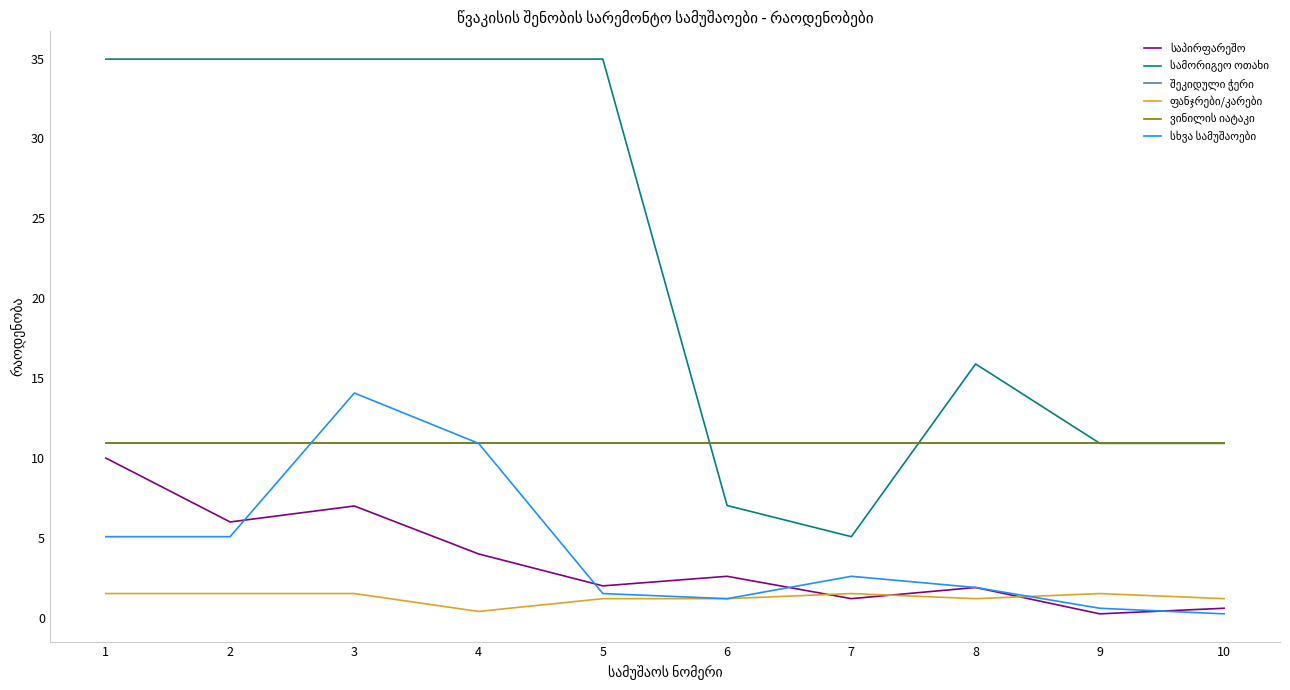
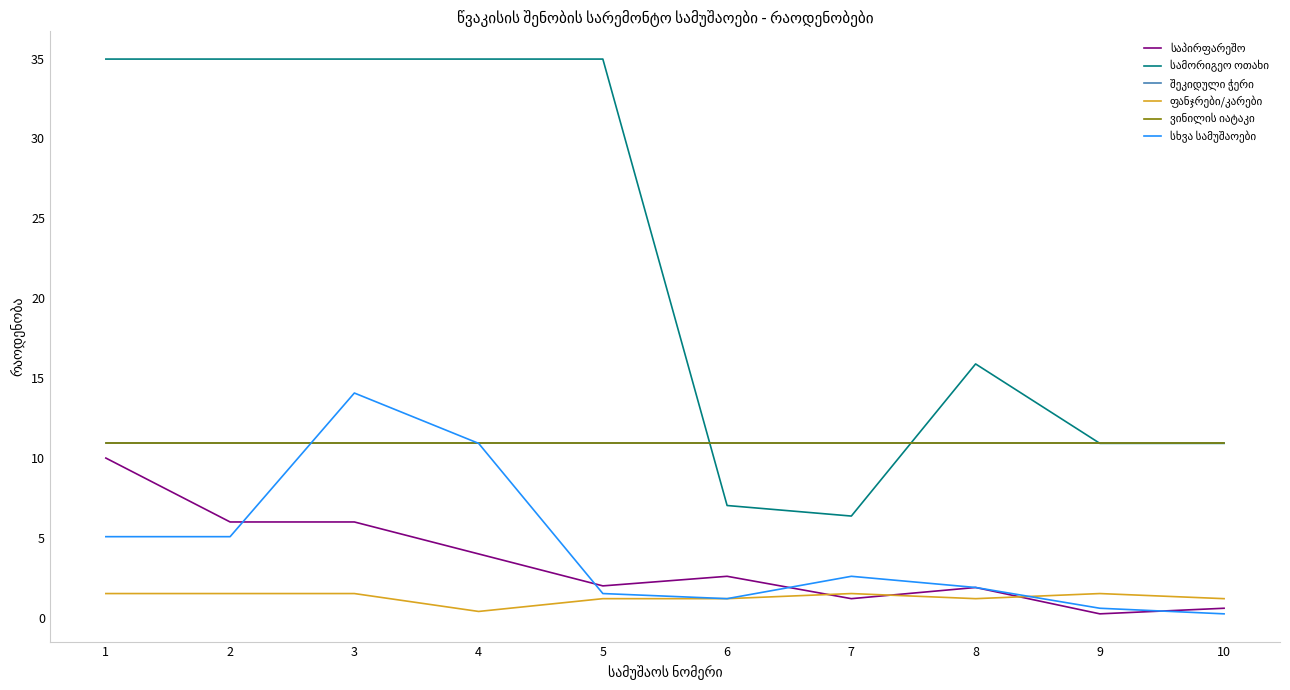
  {
    "საპირფარეშო": {
      "1": 10,
      "2": 6,
-     "3": 7,
+     "3": 6,
      "4": 4,
      "5": 2,
      "6": 2.6,
      "7": 1.2,
      "9": 0.3,
      "10": 0.6
    },
    "სამორიგეო ოთახი": {
      "1": 35.0,
      "2": 35.0,
      "3": 35.0,
      "4": 35.0,
      "5": 35.0,
      "6": 7.0,
-     "7": 5.1,
+     "7": 6.4,
      "8": 15.9
    },
    "ვინილის იატაკი": {
      "1": 10.9,
      "2": 10.9,
      "3": 10.9,
      "5": 10.9,
      "6": 10.9,
      "7": 10.9,
      "8": 10.9
    },
    "ფანჯრები/კარები": {
      "1": 1.5,
      "2": 1.5,
      "3": 1.5,
      "4": 0.4,
      "5": 1.2,
      "7": 1.5,
      "8": 1.2,
      "9": 1.5,
      "10": 1.2
    },
    "სხვა სამუშაოები": {
      "1": 5.1,
      "2": 5.1,
      "3": 14.1,
      "5": 1.5,
      "7": 2.6,
      "9": 0.6,
      "10": 0.3
    }
  }
